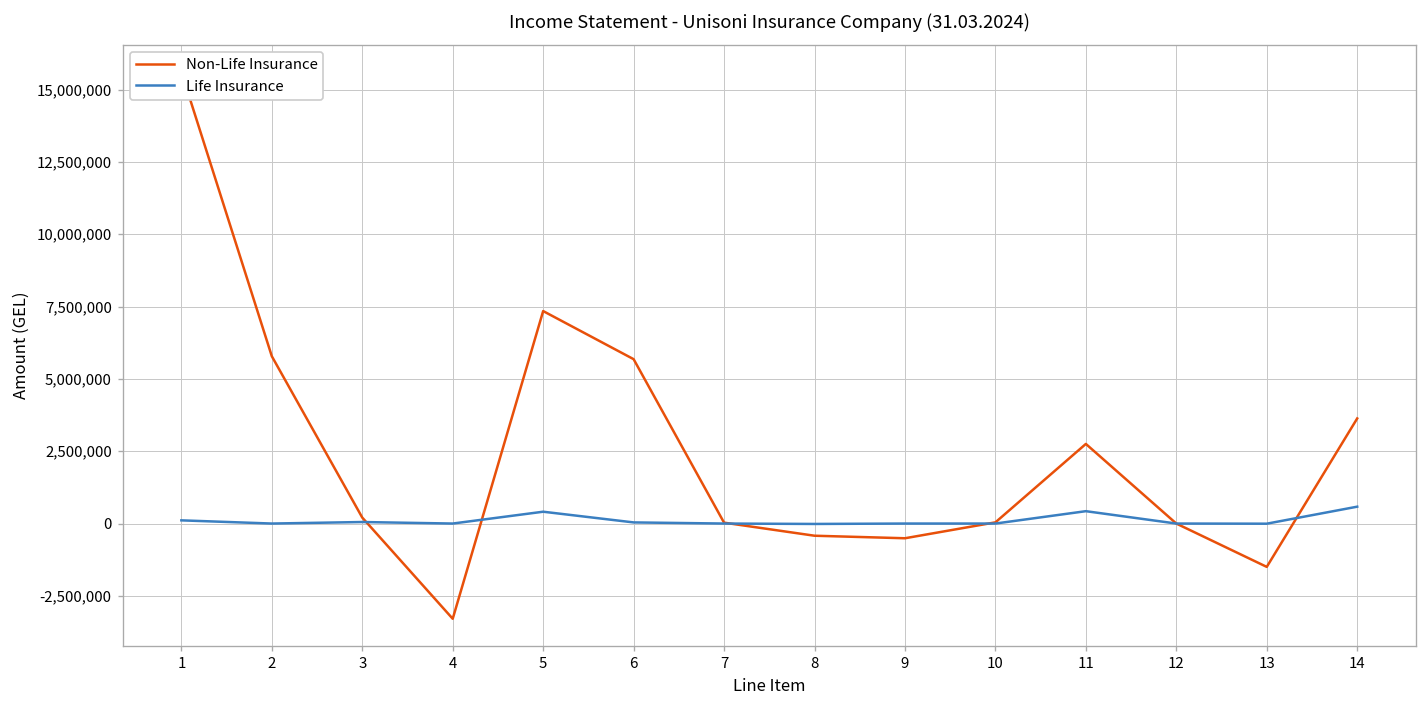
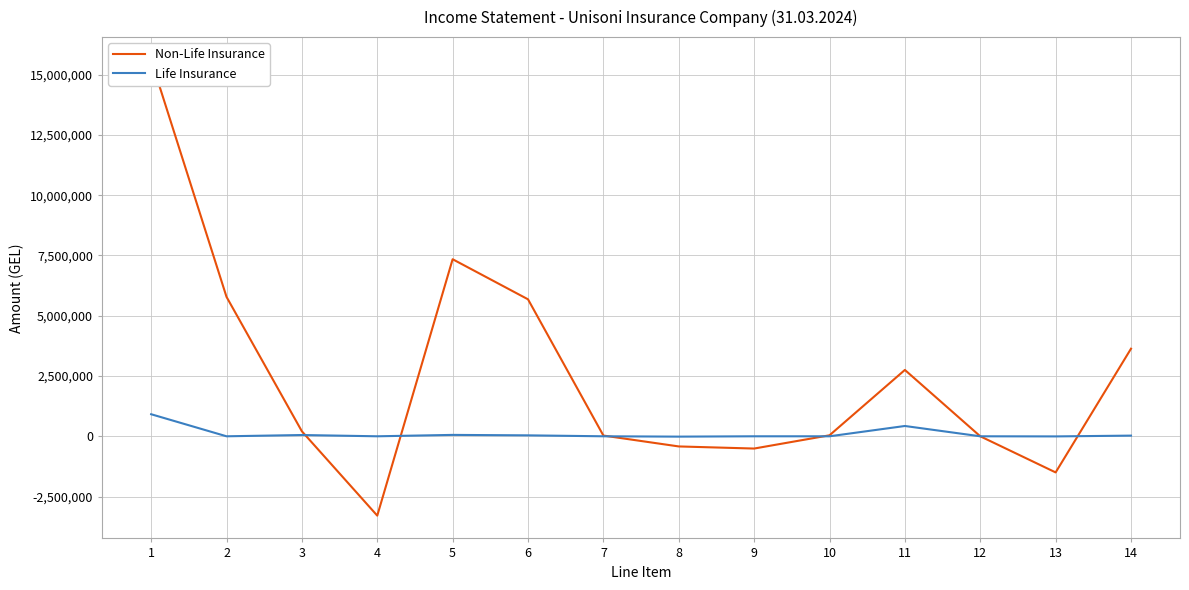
  {
    "Non-Life Insurance": {
      "2": "5,800,000",
      "3": "200,000",
      "4": "-3,300,000",
      "5": "7,300,000",
      "6": "5,700,000",
      "8": "-400,000",
      "9": "-500,000",
      "11": "2,800,000",
      "13": "-1,500,000",
      "14": "3,600,000"
    },
    "Life Insurance": {
-     "1": "100,000",
+     "1": "900,000",
      "2": "0",
      "3": "100,000",
      "4": "0",
-     "5": "400,000",
+     "5": "100,000",
      "6": "0",
      "8": "0",
      "9": "0",
      "11": "400,000",
      "13": "0",
-     "14": "600,000"
+     "14": "0"
    }
  }
